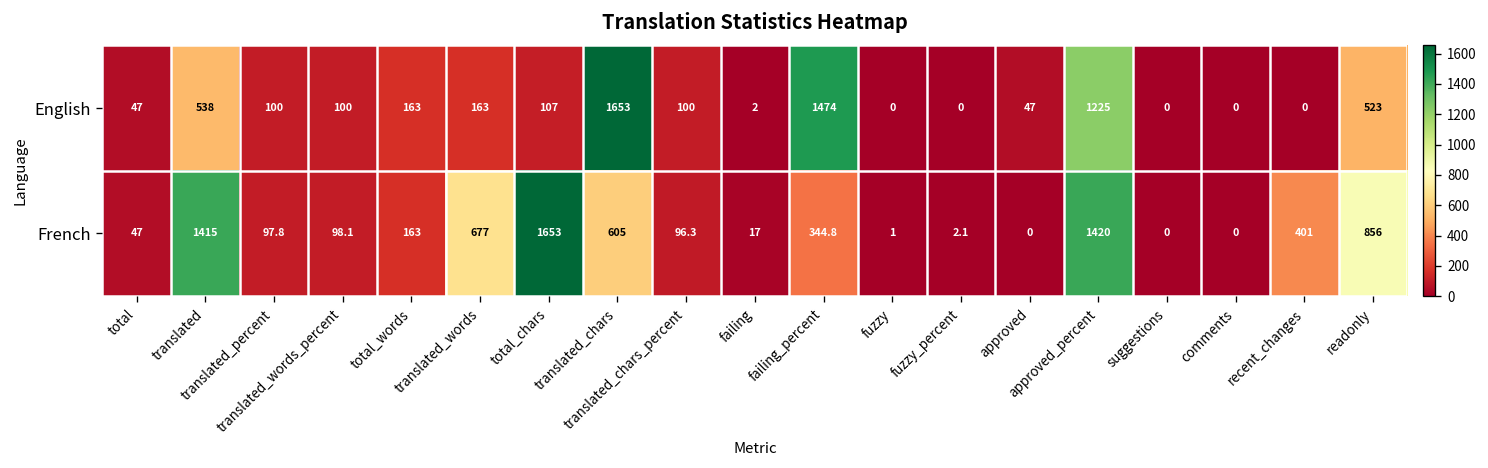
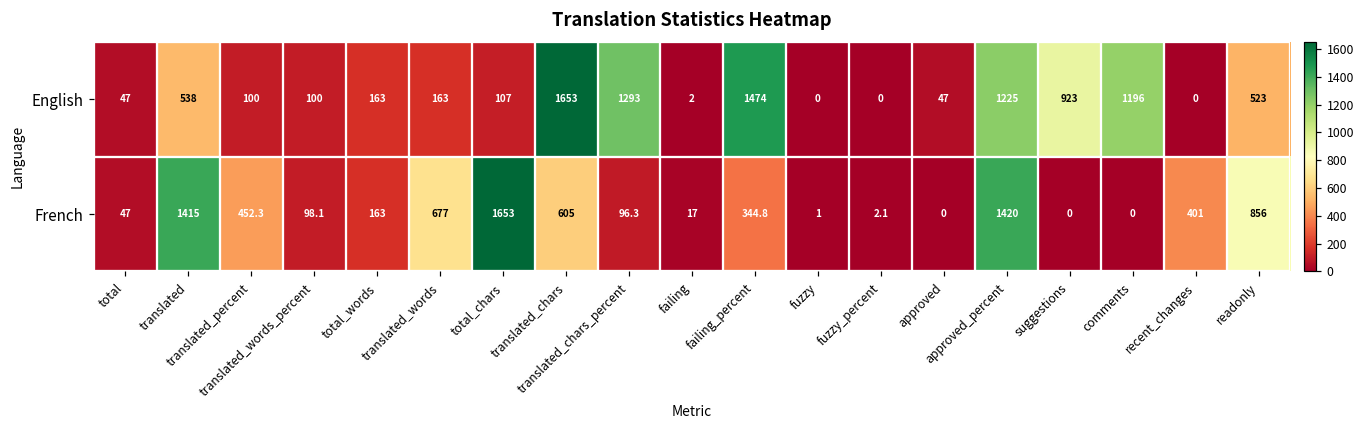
  {
    "English": {
      "total": 47,
      "translated": 538,
      "translated_percent": 100,
      "translated_words_percent": 100,
      "total_words": 163,
      "translated_words": 163,
      "total_chars": 107,
      "translated_chars": 1653,
-     "translated_chars_percent": 100,
+     "translated_chars_percent": 1293,
      "failing": 2,
      "failing_percent": 1474,
      "fuzzy": 0,
      "fuzzy_percent": 0,
      "approved": 47,
      "approved_percent": 1225,
-     "suggestions": 0,
-     "comments": 0,
+     "suggestions": 923,
+     "comments": 1196,
      "recent_changes": 0,
      "readonly": 523
    },
    "French": {
      "total": 47,
      "translated": 1415,
-     "translated_percent": 97.8,
+     "translated_percent": 452.3,
      "translated_words_percent": 98.1,
      "total_words": 163,
      "translated_words": 677,
      "total_chars": 1653,
      "translated_chars": 605,
      "translated_chars_percent": 96.3,
      "failing": 17,
      "failing_percent": 344.8,
      "fuzzy": 1,
      "fuzzy_percent": 2.1,
      "approved": 0,
      "approved_percent": 1420,
      "suggestions": 0,
      "comments": 0,
      "recent_changes": 401,
      "readonly": 856
    }
  }
